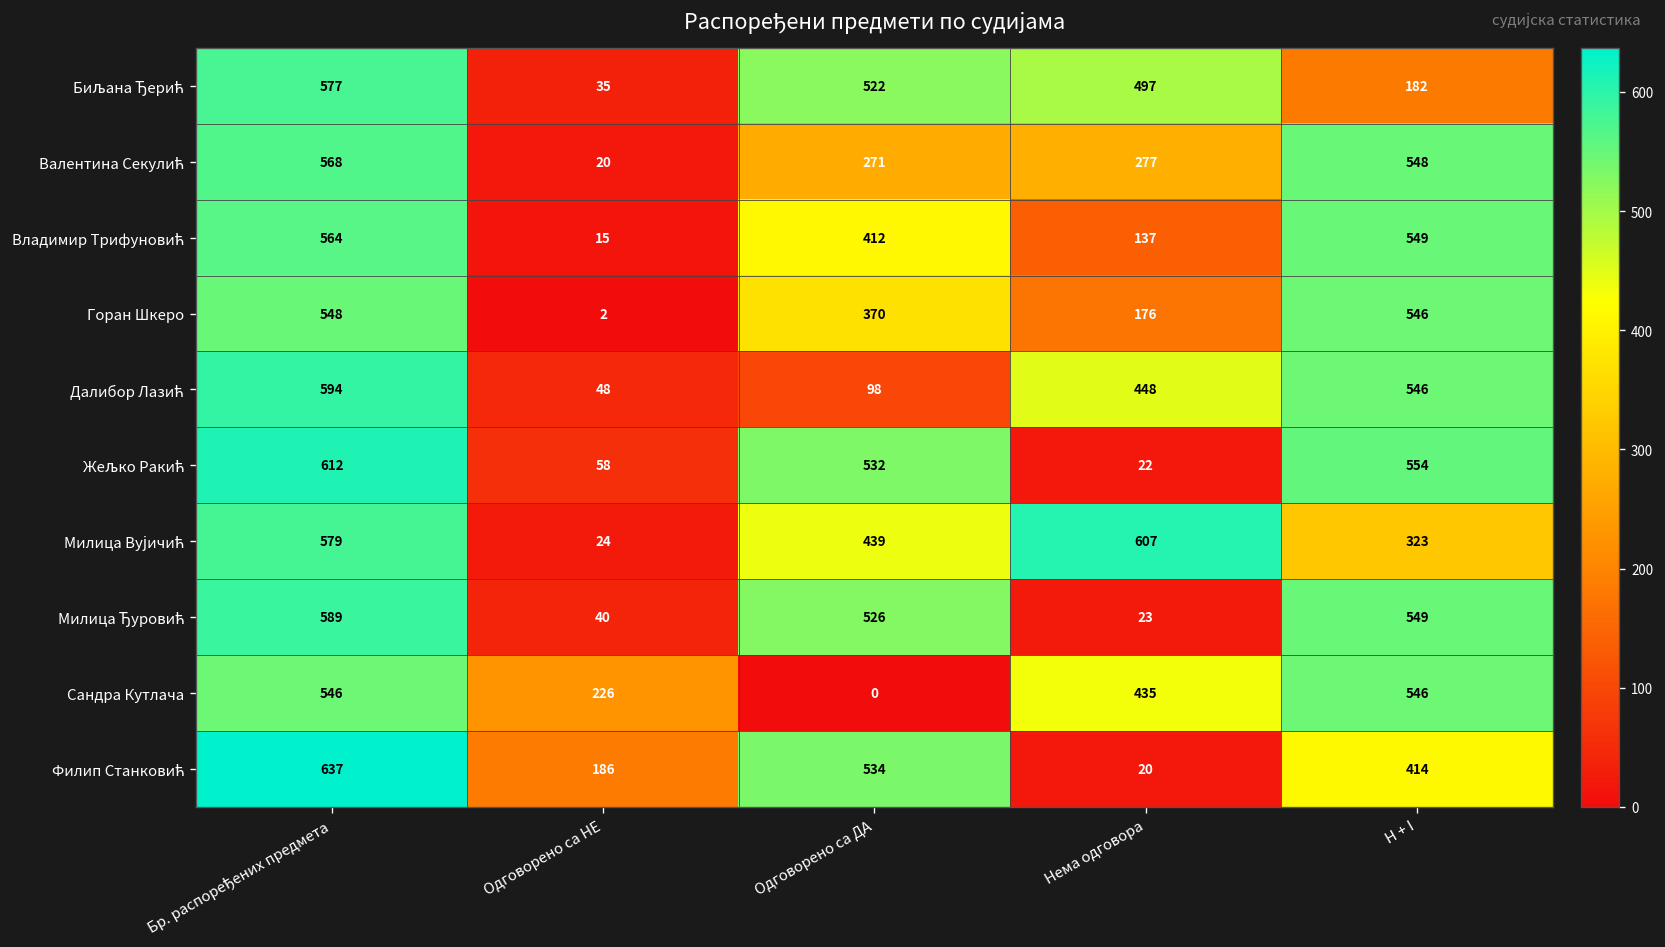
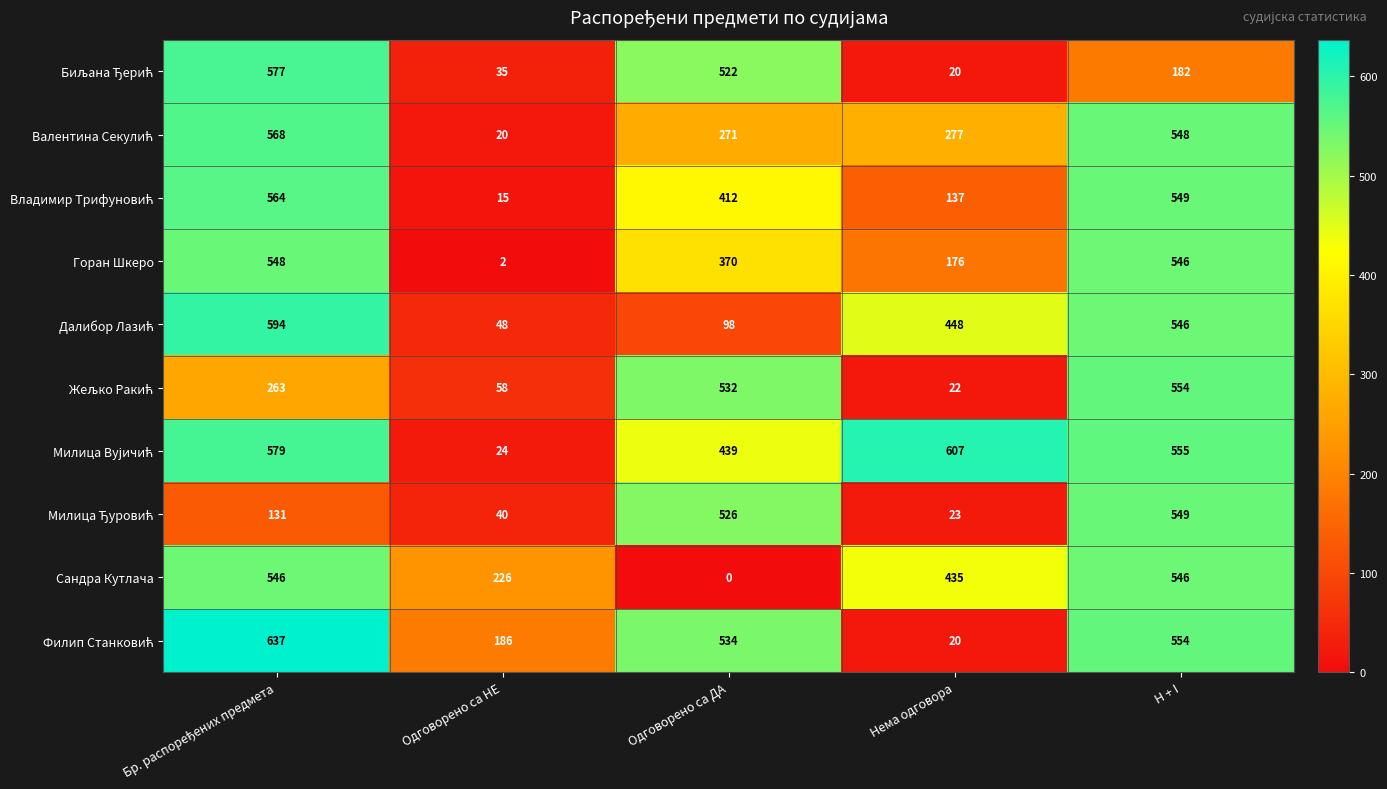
  {
    "Биљана Ђерић": {
      "Бр. распоређених предмета": 577,
      "Одговорено са НЕ": 35,
      "Одговорено са ДА": 522,
-     "Нема одговора": 497,
+     "Нема одговора": 20,
      "H + I": 182
    },
    "Валентина Секулић": {
      "Бр. распоређених предмета": 568,
      "Одговорено са НЕ": 20,
      "Одговорено са ДА": 271,
      "Нема одговора": 277,
      "H + I": 548
    },
    "Владимир Трифуновић": {
      "Бр. распоређених предмета": 564,
      "Одговорено са НЕ": 15,
      "Одговорено са ДА": 412,
      "Нема одговора": 137,
      "H + I": 549
    },
    "Горан Шкеро": {
      "Бр. распоређених предмета": 548,
      "Одговорено са НЕ": 2,
      "Одговорено са ДА": 370,
      "Нема одговора": 176,
      "H + I": 546
    },
    "Далибор Лазић": {
      "Бр. распоређених предмета": 594,
      "Одговорено са НЕ": 48,
      "Одговорено са ДА": 98,
      "Нема одговора": 448,
      "H + I": 546
    },
    "Жељко Ракић": {
-     "Бр. распоређених предмета": 612,
+     "Бр. распоређених предмета": 263,
      "Одговорено са НЕ": 58,
      "Одговорено са ДА": 532,
      "Нема одговора": 22,
      "H + I": 554
    },
    "Милица Вујичић": {
      "Бр. распоређених предмета": 579,
      "Одговорено са НЕ": 24,
      "Одговорено са ДА": 439,
      "Нема одговора": 607,
-     "H + I": 323
+     "H + I": 555
    },
    "Милица Ђуровић": {
-     "Бр. распоређених предмета": 589,
+     "Бр. распоређених предмета": 131,
      "Одговорено са НЕ": 40,
      "Одговорено са ДА": 526,
      "Нема одговора": 23,
      "H + I": 549
    },
    "Сандра Кутлача": {
      "Бр. распоређених предмета": 546,
      "Одговорено са НЕ": 226,
      "Одговорено са ДА": 0,
      "Нема одговора": 435,
      "H + I": 546
    },
    "Филип Станковић": {
      "Бр. распоређених предмета": 637,
      "Одговорено са НЕ": 186,
      "Одговорено са ДА": 534,
      "Нема одговора": 20,
-     "H + I": 414
+     "H + I": 554
    }
  }
